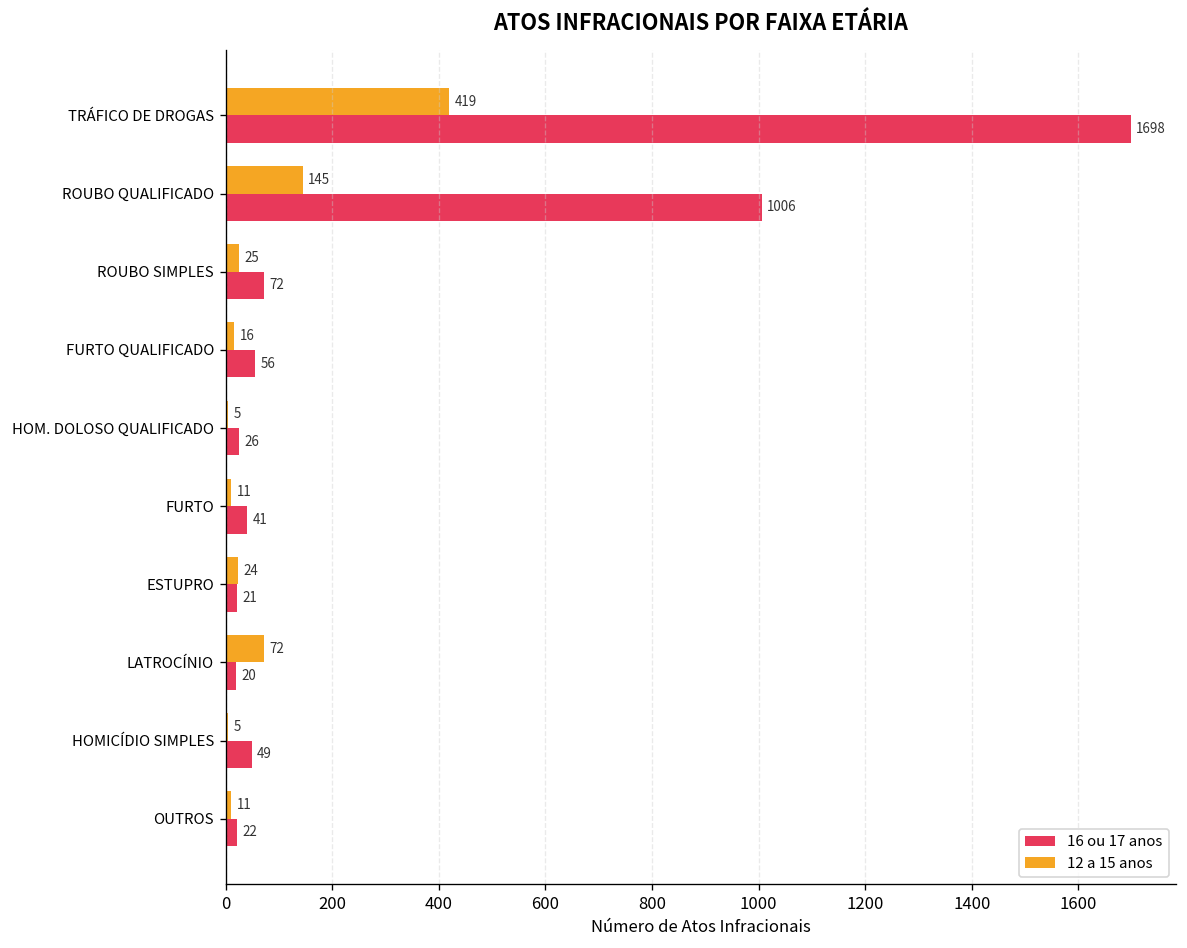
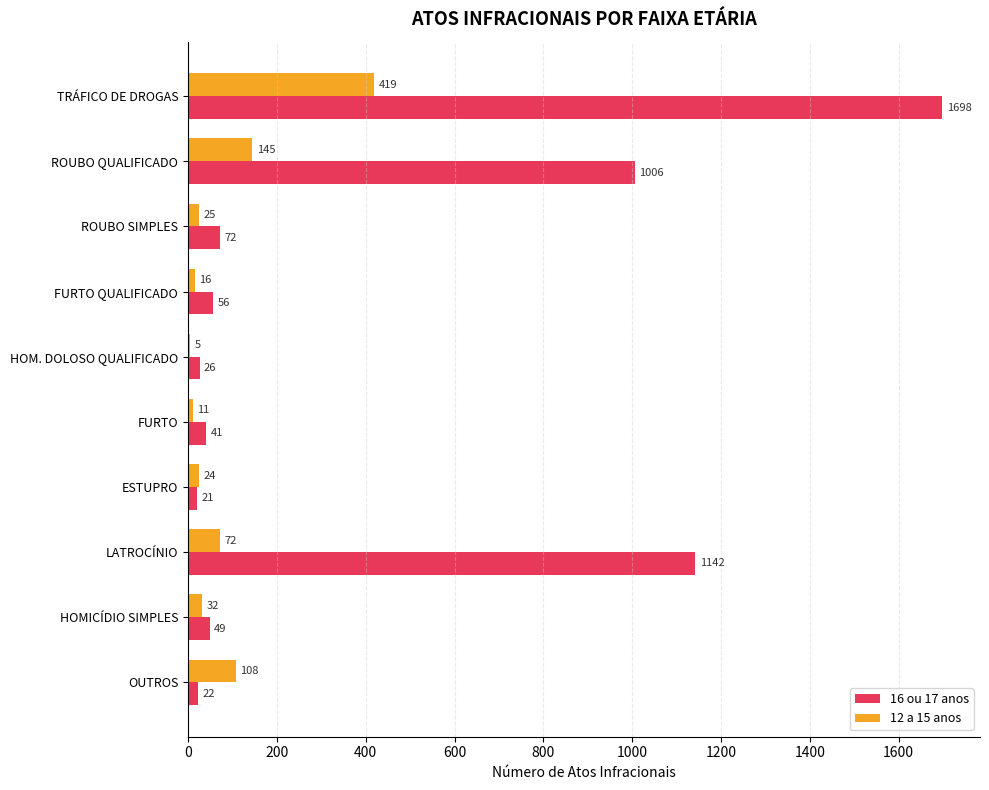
  {
    "16 ou 17 anos": {
      "TRÁFICO DE DROGAS": 1698,
      "ROUBO QUALIFICADO": 1006,
      "ROUBO SIMPLES": 72,
      "FURTO QUALIFICADO": 56,
      "HOM. DOLOSO QUALIFICADO": 26,
      "FURTO": 41,
      "ESTUPRO": 21,
-     "LATROCÍNIO": 20,
+     "LATROCÍNIO": 1142,
      "HOMICÍDIO SIMPLES": 49,
      "OUTROS": 22
    },
    "12 a 15 anos": {
      "TRÁFICO DE DROGAS": 419,
      "ROUBO QUALIFICADO": 145,
      "ROUBO SIMPLES": 25,
      "FURTO QUALIFICADO": 16,
      "HOM. DOLOSO QUALIFICADO": 5,
      "FURTO": 11,
      "ESTUPRO": 24,
      "LATROCÍNIO": 72,
-     "HOMICÍDIO SIMPLES": 5,
-     "OUTROS": 11
+     "HOMICÍDIO SIMPLES": 32,
+     "OUTROS": 108
    }
  }
